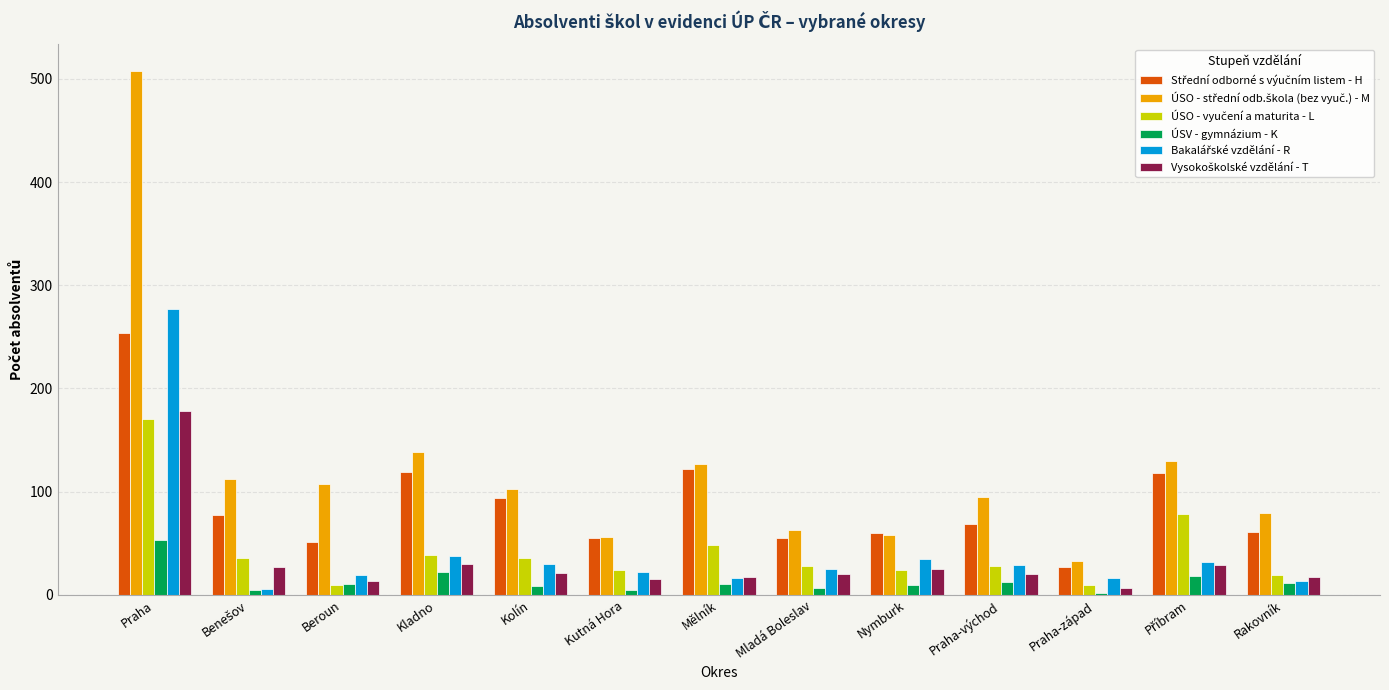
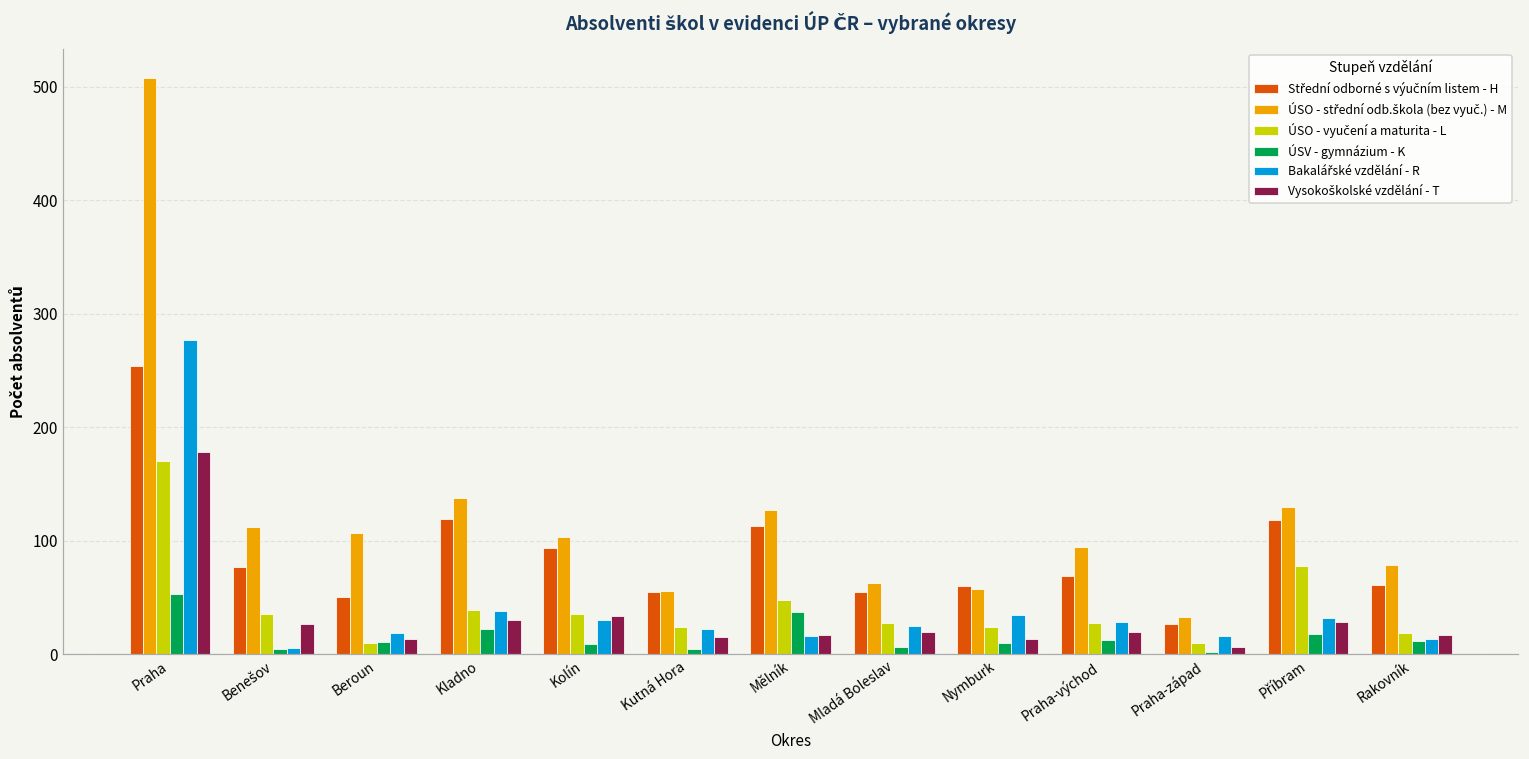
  {
    "Střední odborné s výučním listem - H": {
      "Praha": 254,
      "Benešov": 77,
      "Beroun": 51,
      "Kladno": 119,
      "Kolín": 94,
      "Kutná Hora": 55,
-     "Mělník": 122,
+     "Mělník": 113,
      "Mladá Boleslav": 55,
      "Nymburk": 60,
      "Praha-východ": 69,
      "Praha-západ": 27,
      "Příbram": 118,
      "Rakovník": 61
    },
    "ÚSO - střední odb.škola (bez vyuč.) - M": {
      "Praha": 508,
      "Benešov": 112,
      "Beroun": 107,
      "Kladno": 138,
      "Kolín": 103,
      "Kutná Hora": 56,
      "Mělník": 127,
      "Mladá Boleslav": 63,
      "Nymburk": 58,
      "Praha-východ": 95,
      "Praha-západ": 33,
      "Příbram": 130,
      "Rakovník": 79
    },
    "ÚSO - vyučení a maturita - L": {
      "Praha": 170,
      "Benešov": 36,
      "Beroun": 10,
      "Kladno": 39,
      "Kolín": 36,
      "Kutná Hora": 24,
      "Mělník": 48,
      "Mladá Boleslav": 28,
      "Nymburk": 24,
      "Praha-východ": 28,
      "Praha-západ": 10,
      "Příbram": 78,
      "Rakovník": 19
    },
    "ÚSV - gymnázium - K": {
      "Praha": 53,
      "Benešov": 5,
      "Beroun": 11,
      "Kladno": 22,
      "Kolín": 9,
      "Kutná Hora": 5,
-     "Mělník": 11,
+     "Mělník": 37,
      "Mladá Boleslav": 7,
      "Nymburk": 10,
      "Praha-východ": 13,
      "Příbram": 18,
      "Rakovník": 12
    },
    "Bakalářské vzdělání - R": {
      "Praha": 277,
      "Benešov": 6,
      "Beroun": 19,
      "Kladno": 38,
      "Kolín": 30,
      "Kutná Hora": 22,
      "Mělník": 16,
      "Mladá Boleslav": 25,
      "Nymburk": 35,
      "Praha-východ": 29,
      "Praha-západ": 16,
      "Příbram": 32,
      "Rakovník": 14
    },
    "Vysokoškolské vzdělání - T": {
      "Praha": 178,
      "Benešov": 27,
      "Beroun": 14,
      "Kladno": 30,
-     "Kolín": 21,
+     "Kolín": 34,
      "Kutná Hora": 15,
      "Mělník": 17,
      "Mladá Boleslav": 20,
-     "Nymburk": 25,
+     "Nymburk": 14,
      "Praha-východ": 20,
      "Praha-západ": 7,
      "Příbram": 29,
      "Rakovník": 17
    }
  }
